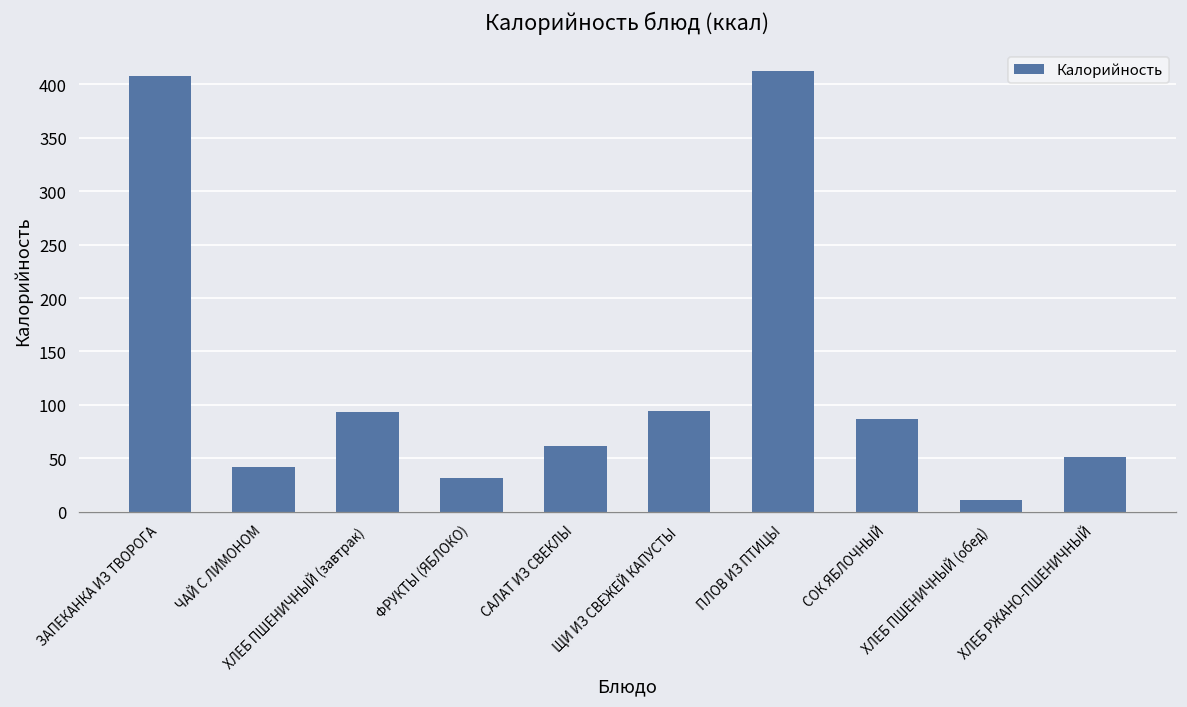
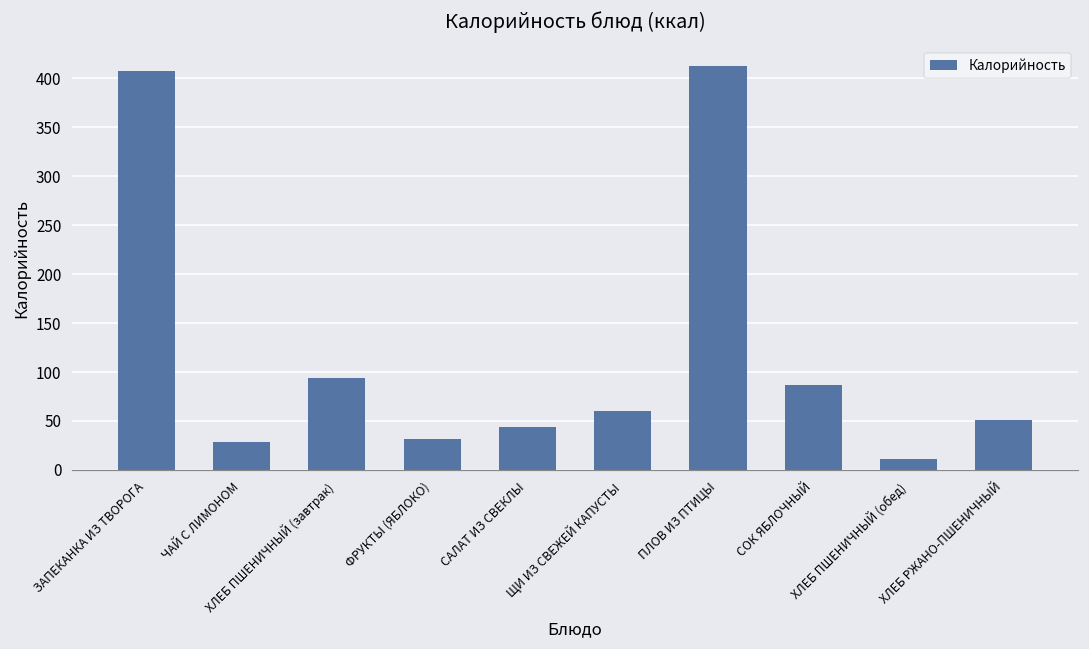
  {
    "ЗАПЕКАНКА ИЗ ТВОРОГА": 410,
-   "ЧАЙ С ЛИМОНОМ": 40,
+   "ЧАЙ С ЛИМОНОМ": 30,
    "ХЛЕБ ПШЕНИЧНЫЙ (завтрак)": 90,
    "ФРУКТЫ (ЯБЛОКО)": 30,
-   "САЛАТ ИЗ СВЕКЛЫ": 60,
-   "ЩИ ИЗ СВЕЖЕЙ КАПУСТЫ": 90,
+   "САЛАТ ИЗ СВЕКЛЫ": 40,
+   "ЩИ ИЗ СВЕЖЕЙ КАПУСТЫ": 60,
    "ПЛОВ ИЗ ПТИЦЫ": 410,
    "СОК ЯБЛОЧНЫЙ": 90,
    "ХЛЕБ ПШЕНИЧНЫЙ (обед)": 10,
    "ХЛЕБ РЖАНО-ПШЕНИЧНЫЙ": 50
  }
